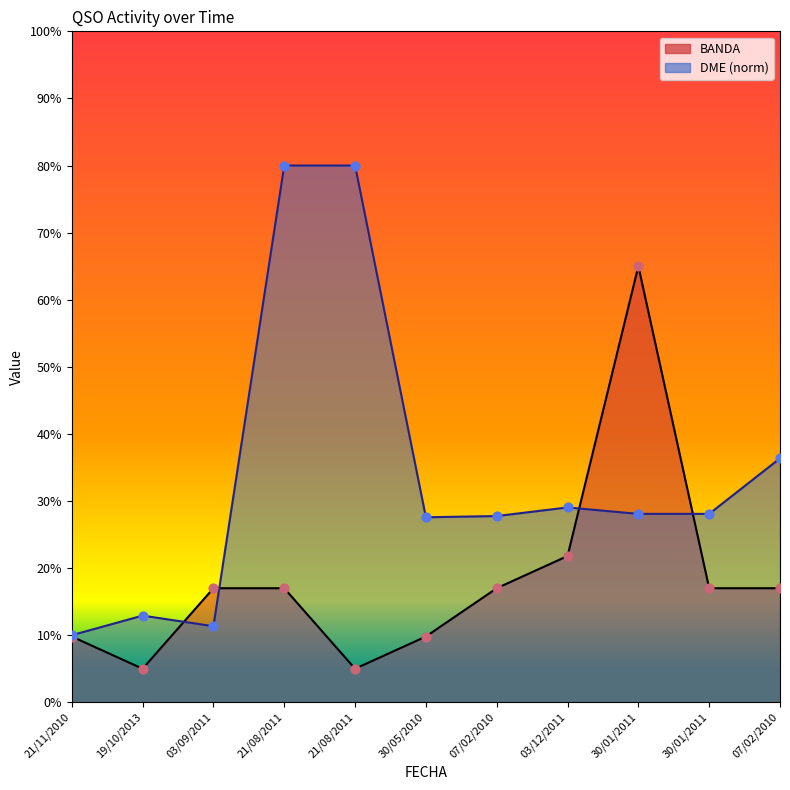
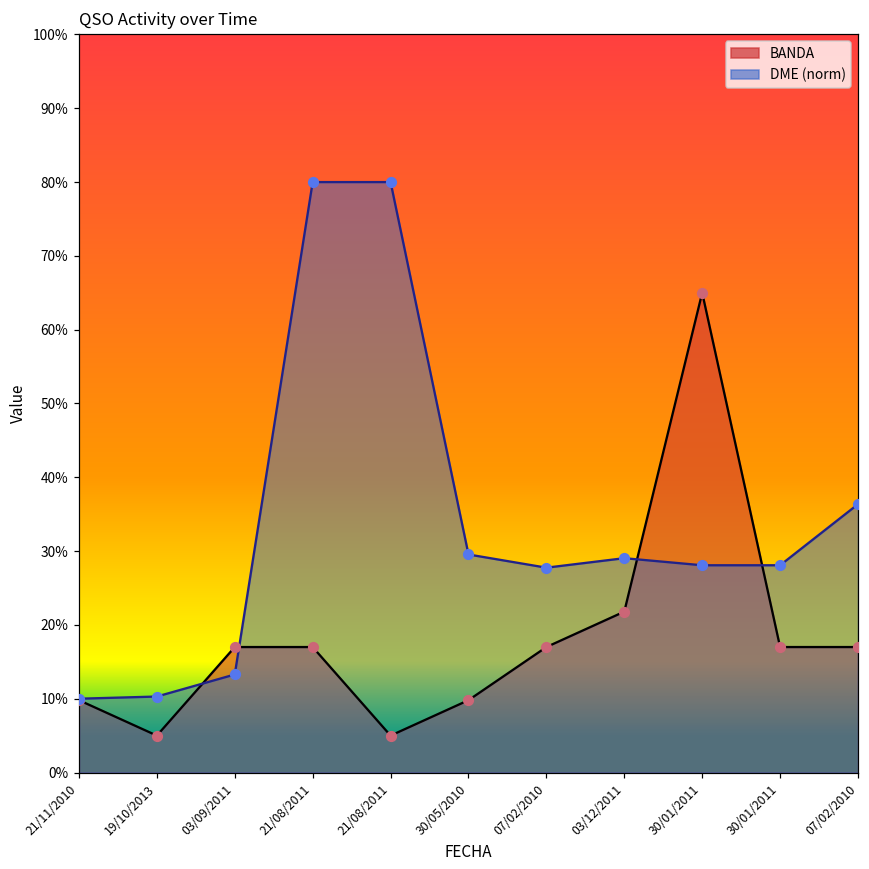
  {
    "BANDA": {
      "19/10/2013": "5%",
      "03/09/2011": "17%",
      "30/05/2010": "10%",
      "03/12/2011": "22%"
    },
    "DME (norm)": {
-     "19/10/2013": "13%",
-     "03/09/2011": "11%",
-     "30/05/2010": "28%",
+     "19/10/2013": "10%",
+     "03/09/2011": "13%",
+     "30/05/2010": "30%",
      "03/12/2011": "29%"
    }
  }
